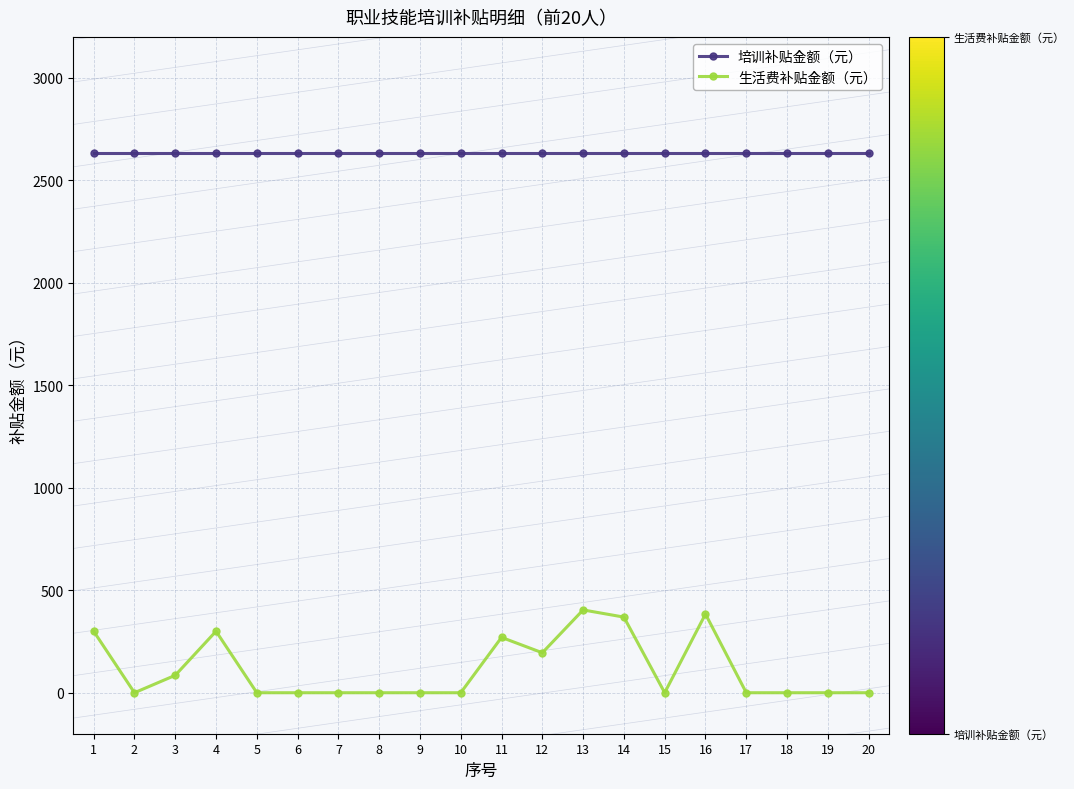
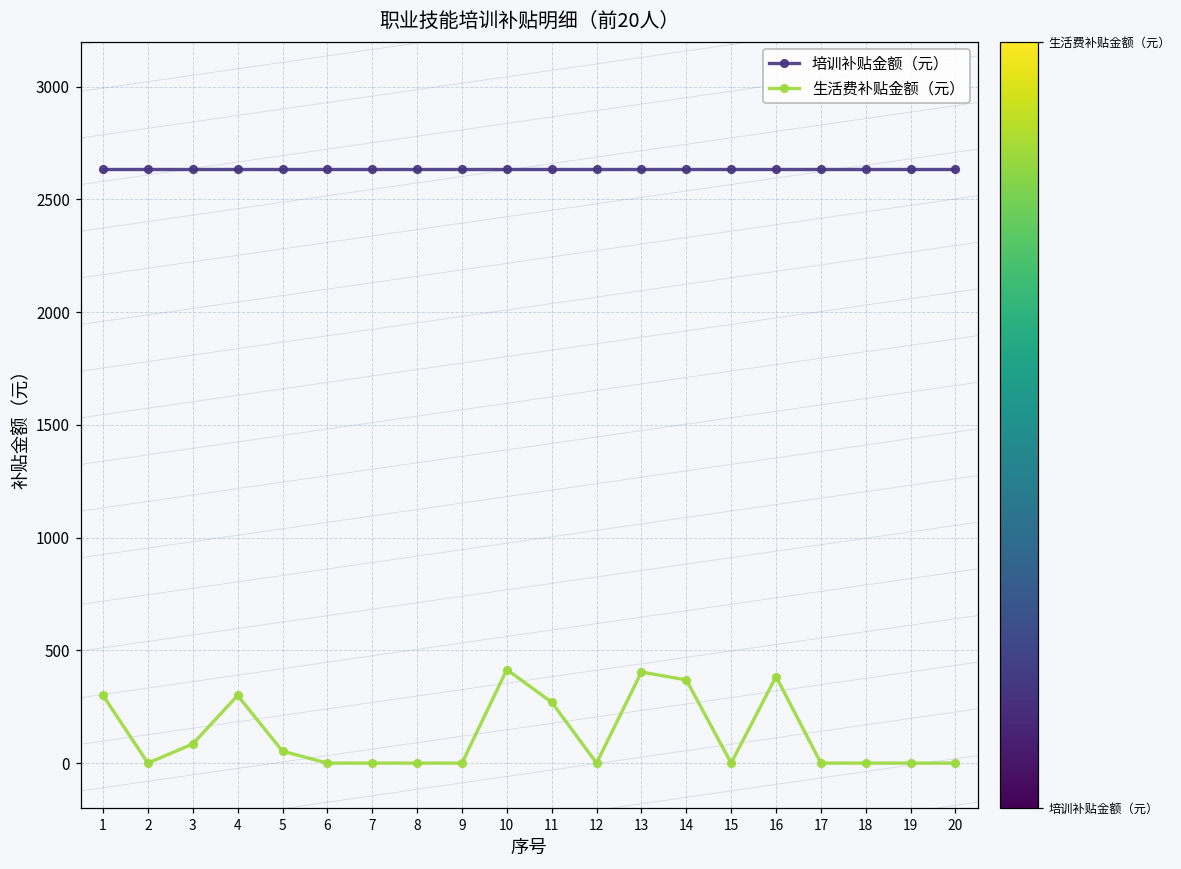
  {
    "培训补贴金额（元）": {
      "1": 2640,
      "2": 2640,
      "3": 2640,
      "4": 2640,
      "5": 2640,
      "6": 2640,
      "7": 2640,
      "8": 2640,
      "9": 2640,
      "10": 2640,
      "11": 2640,
      "12": 2640,
      "13": 2640,
      "14": 2640,
      "15": 2640,
      "16": 2640,
      "17": 2640,
      "18": 2640,
      "19": 2640,
      "20": 2640
    },
    "生活费补贴金额（元）": {
      "1": 300,
      "2": 0,
      "3": 90,
      "4": 300,
-     "5": 0,
+     "5": 50,
      "6": 0,
      "7": 0,
      "8": 0,
      "9": 0,
-     "10": 0,
+     "10": 420,
      "11": 270,
-     "12": 200,
+     "12": 0,
      "13": 400,
      "14": 370,
      "15": 0,
      "16": 380,
      "17": 0,
      "18": 0,
      "19": 0,
      "20": 0
    }
  }
